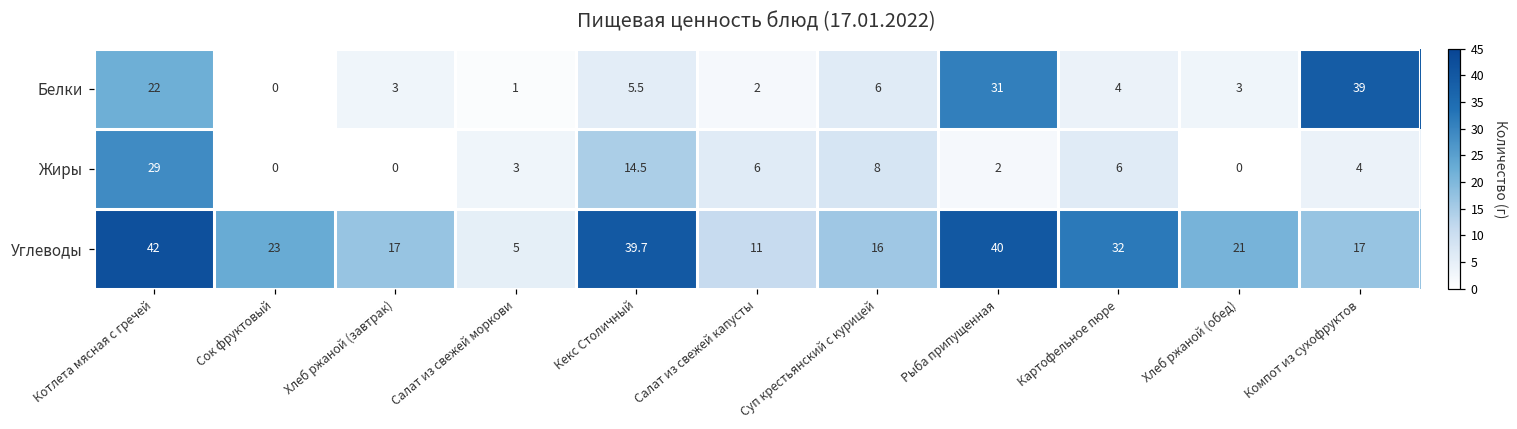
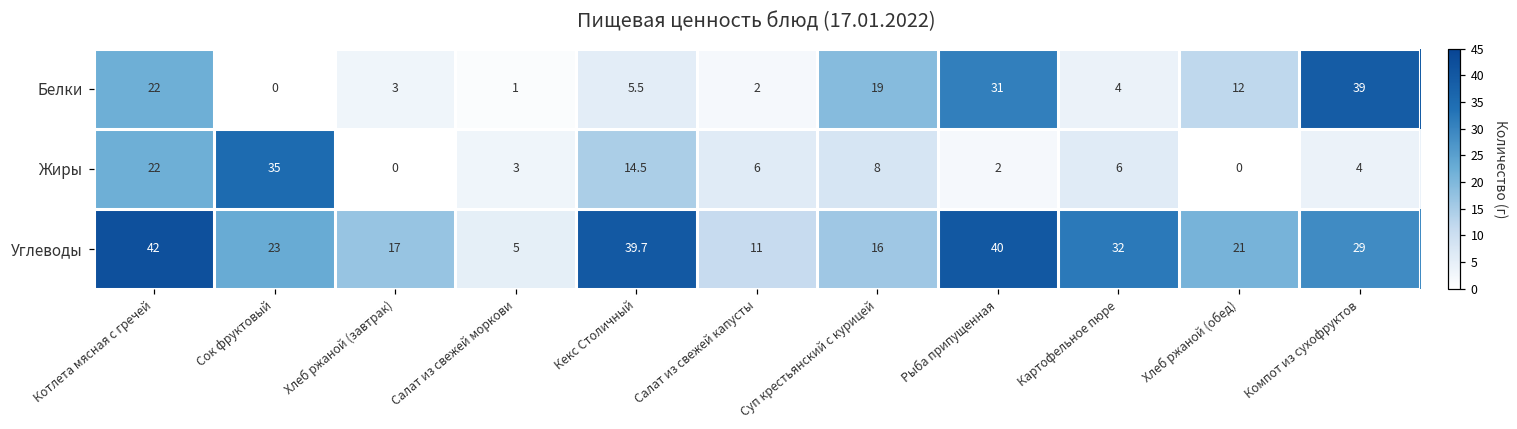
  {
    "Белки": {
      "Котлета мясная с гречей": 22,
      "Сок фруктовый": 0,
      "Хлеб ржаной (завтрак)": 3,
      "Салат из свежей моркови": 1,
      "Кекс Столичный": 5.5,
      "Салат из свежей капусты": 2,
-     "Суп крестьянский с курицей": 6,
+     "Суп крестьянский с курицей": 19,
      "Рыба припущенная": 31,
      "Картофельное пюре": 4,
-     "Хлеб ржаной (обед)": 3,
+     "Хлеб ржаной (обед)": 12,
      "Компот из сухофруктов": 39
    },
    "Жиры": {
-     "Котлета мясная с гречей": 29,
-     "Сок фруктовый": 0,
+     "Котлета мясная с гречей": 22,
+     "Сок фруктовый": 35,
      "Хлеб ржаной (завтрак)": 0,
      "Салат из свежей моркови": 3,
      "Кекс Столичный": 14.5,
      "Салат из свежей капусты": 6,
      "Суп крестьянский с курицей": 8,
      "Рыба припущенная": 2,
      "Картофельное пюре": 6,
      "Хлеб ржаной (обед)": 0,
      "Компот из сухофруктов": 4
    },
    "Углеводы": {
      "Котлета мясная с гречей": 42,
      "Сок фруктовый": 23,
      "Хлеб ржаной (завтрак)": 17,
      "Салат из свежей моркови": 5,
      "Кекс Столичный": 39.7,
      "Салат из свежей капусты": 11,
      "Суп крестьянский с курицей": 16,
      "Рыба припущенная": 40,
      "Картофельное пюре": 32,
      "Хлеб ржаной (обед)": 21,
-     "Компот из сухофруктов": 17
+     "Компот из сухофруктов": 29
    }
  }
